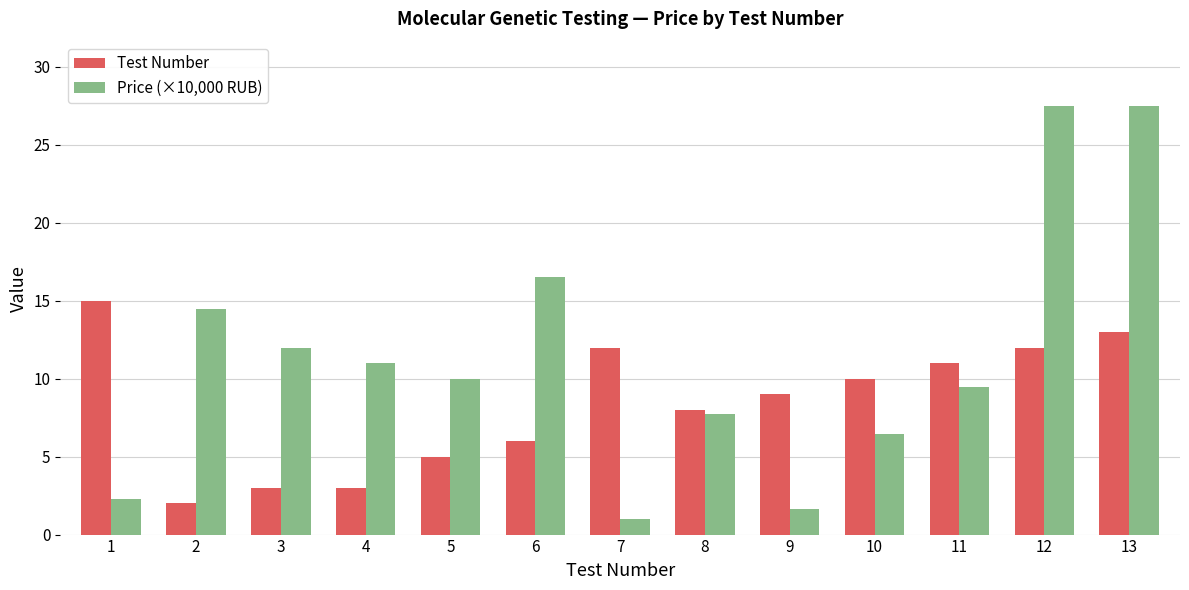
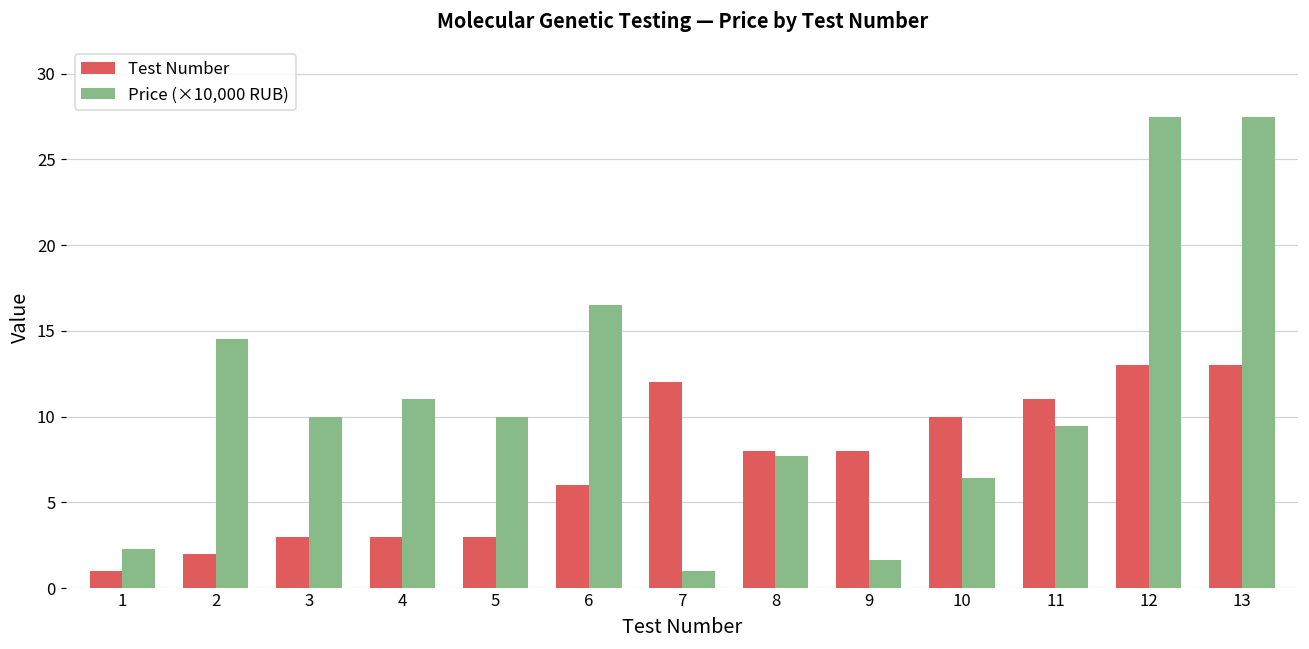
  {
    "Test Number": {
-     "1": 15,
+     "1": 1,
      "2": 2,
      "3": 3,
      "4": 3,
-     "5": 5,
+     "5": 3,
      "6": 6,
      "7": 12,
      "8": 8,
-     "9": 9,
+     "9": 8,
      "10": 10,
      "11": 11,
-     "12": 12,
+     "12": 13,
      "13": 13
    },
    "Price (×10,000 RUB)": {
      "1": 2.3,
      "2": 14.5,
-     "3": 12.0,
+     "3": 10.0,
      "4": 11.0,
      "5": 10.0,
      "6": 16.5,
      "7": 1.0,
      "8": 7.7,
      "9": 1.6,
      "10": 6.4,
      "11": 9.5,
      "12": 27.5,
      "13": 27.5
    }
  }
